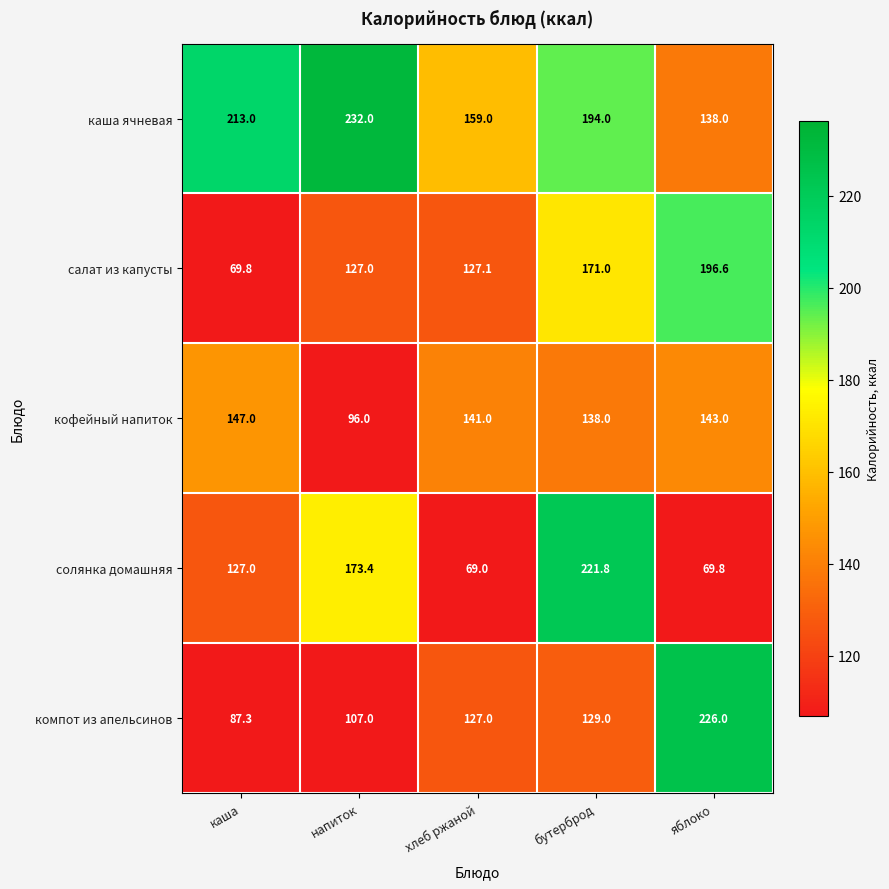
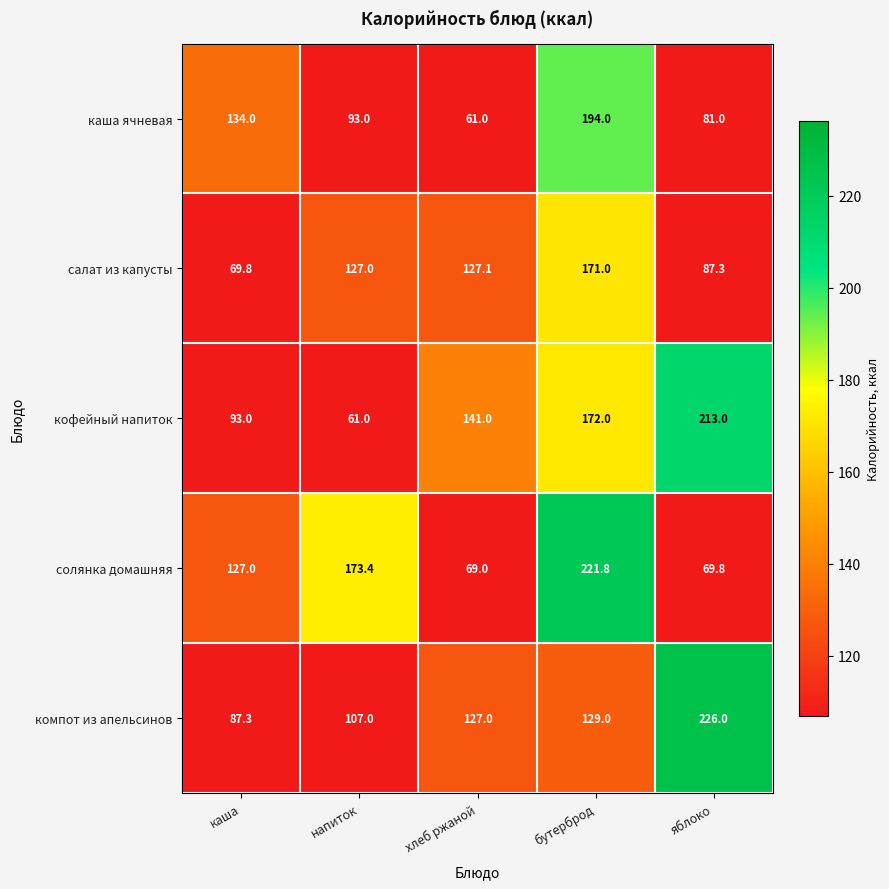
  {
    "каша ячневая": {
-     "каша": 213.0,
-     "напиток": 232.0,
-     "хлеб ржаной": 159.0,
+     "каша": 134.0,
+     "напиток": 93.0,
+     "хлеб ржаной": 61.0,
      "бутерброд": 194.0,
-     "яблоко": 138.0
+     "яблоко": 81.0
    },
    "салат из капусты": {
      "каша": 69.8,
      "напиток": 127.0,
      "хлеб ржаной": 127.1,
      "бутерброд": 171.0,
-     "яблоко": 196.6
+     "яблоко": 87.3
    },
    "кофейный напиток": {
-     "каша": 147.0,
-     "напиток": 96.0,
+     "каша": 93.0,
+     "напиток": 61.0,
      "хлеб ржаной": 141.0,
-     "бутерброд": 138.0,
-     "яблоко": 143.0
+     "бутерброд": 172.0,
+     "яблоко": 213.0
    },
    "солянка домашняя": {
      "каша": 127.0,
      "напиток": 173.4,
      "хлеб ржаной": 69.0,
      "бутерброд": 221.8,
      "яблоко": 69.8
    },
    "компот из апельсинов": {
      "каша": 87.3,
      "напиток": 107.0,
      "хлеб ржаной": 127.0,
      "бутерброд": 129.0,
      "яблоко": 226.0
    }
  }
